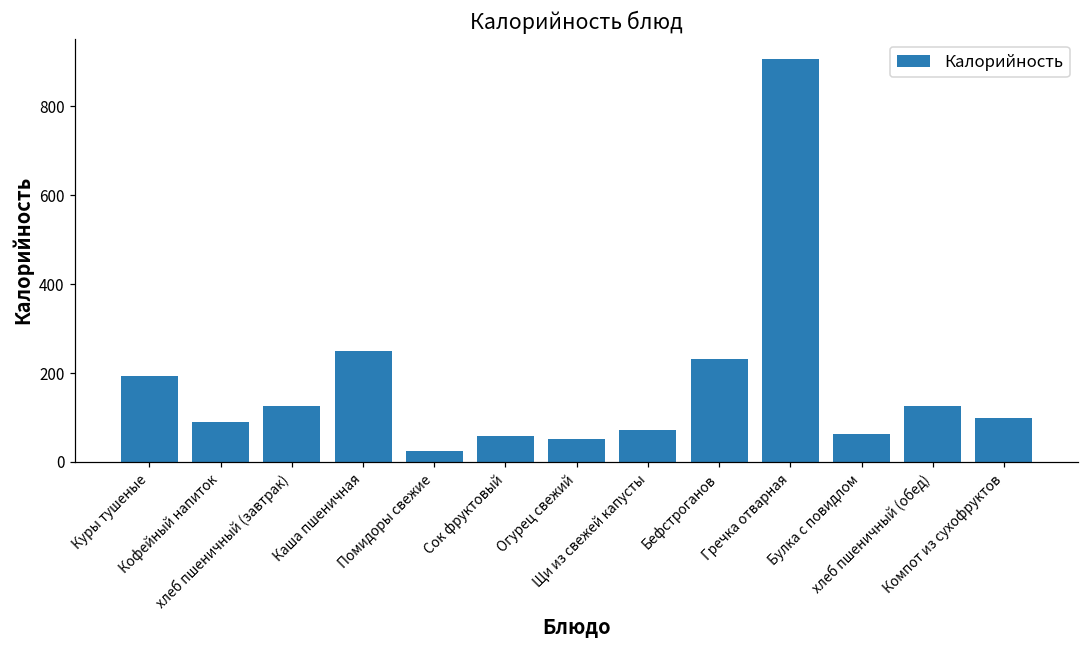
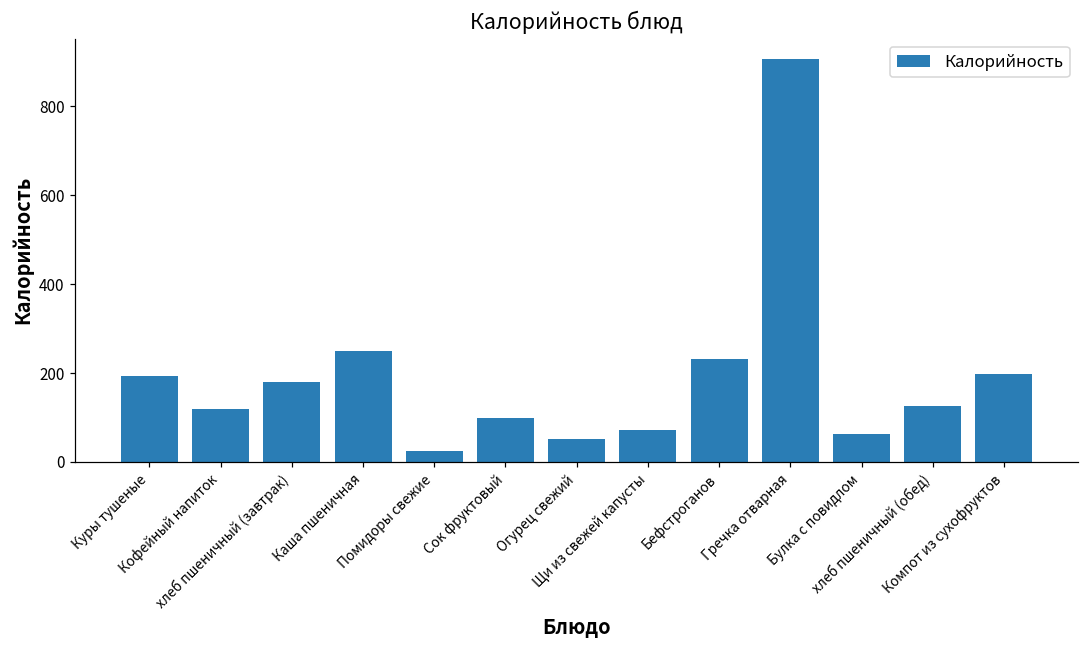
  {
    "Куры тушеные": 190,
-   "Кофейный напиток": 90,
-   "хлеб пшеничный (завтрак)": 130,
+   "Кофейный напиток": 120,
+   "хлеб пшеничный (завтрак)": 180,
    "Каша пшеничная": 250,
    "Помидоры свежие": 30,
-   "Сок фруктовый": 60,
+   "Сок фруктовый": 100,
    "Огурец свежий": 50,
    "Щи из свежей капусты": 70,
    "Бефстроганов": 230,
    "Гречка отварная": 910,
    "Булка с повидлом": 60,
    "хлеб пшеничный (обед)": 130,
-   "Компот из сухофруктов": 100
+   "Компот из сухофруктов": 200
  }
